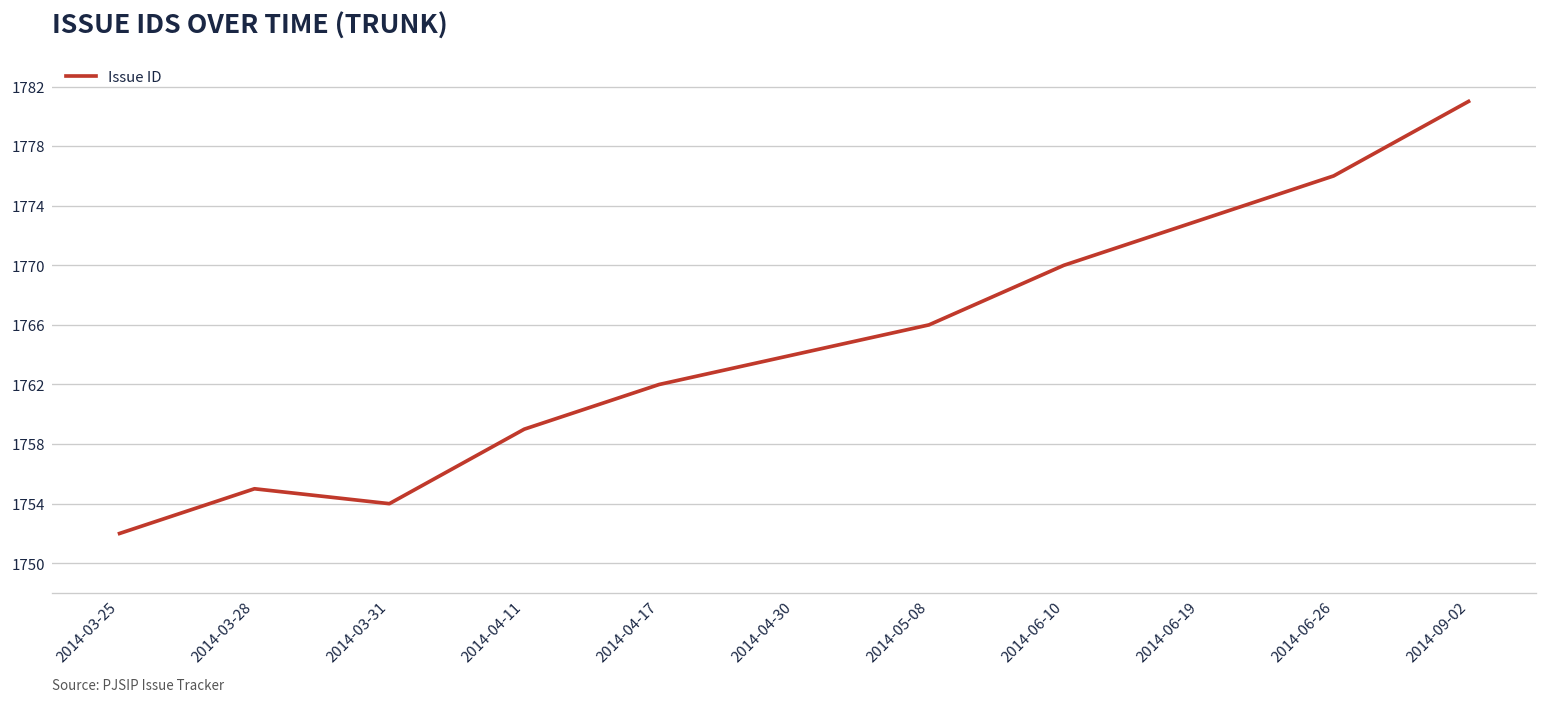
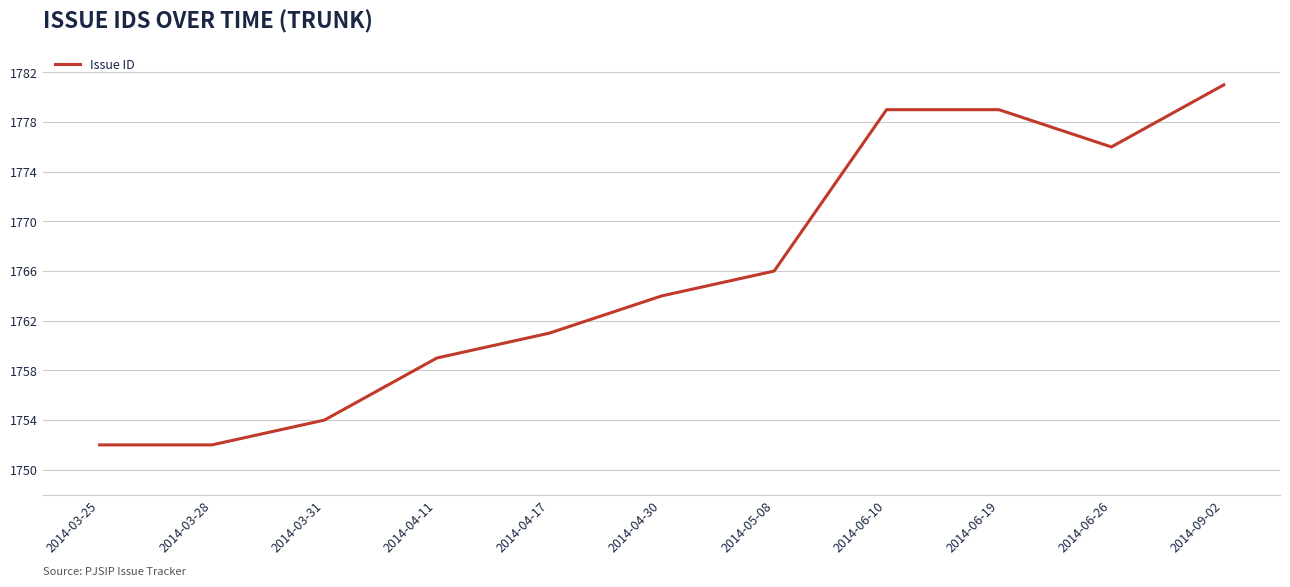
  {
    "2014-03-25": 1752,
-   "2014-03-28": 1755,
+   "2014-03-28": 1752,
    "2014-03-31": 1754,
    "2014-04-11": 1759,
-   "2014-04-17": 1762,
+   "2014-04-17": 1761,
    "2014-04-30": 1764,
    "2014-05-08": 1766,
-   "2014-06-10": 1770,
-   "2014-06-19": 1773,
+   "2014-06-10": 1779,
+   "2014-06-19": 1779,
    "2014-06-26": 1776,
    "2014-09-02": 1781
  }
